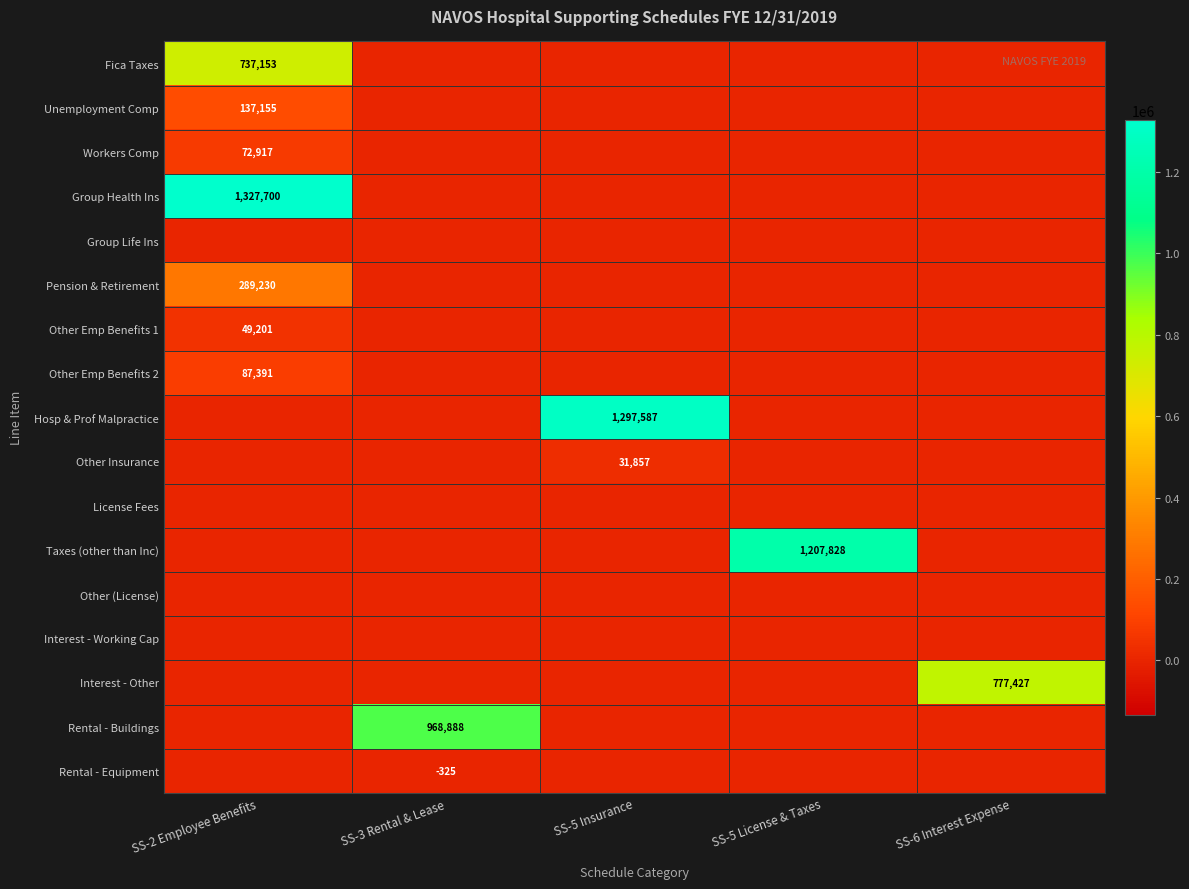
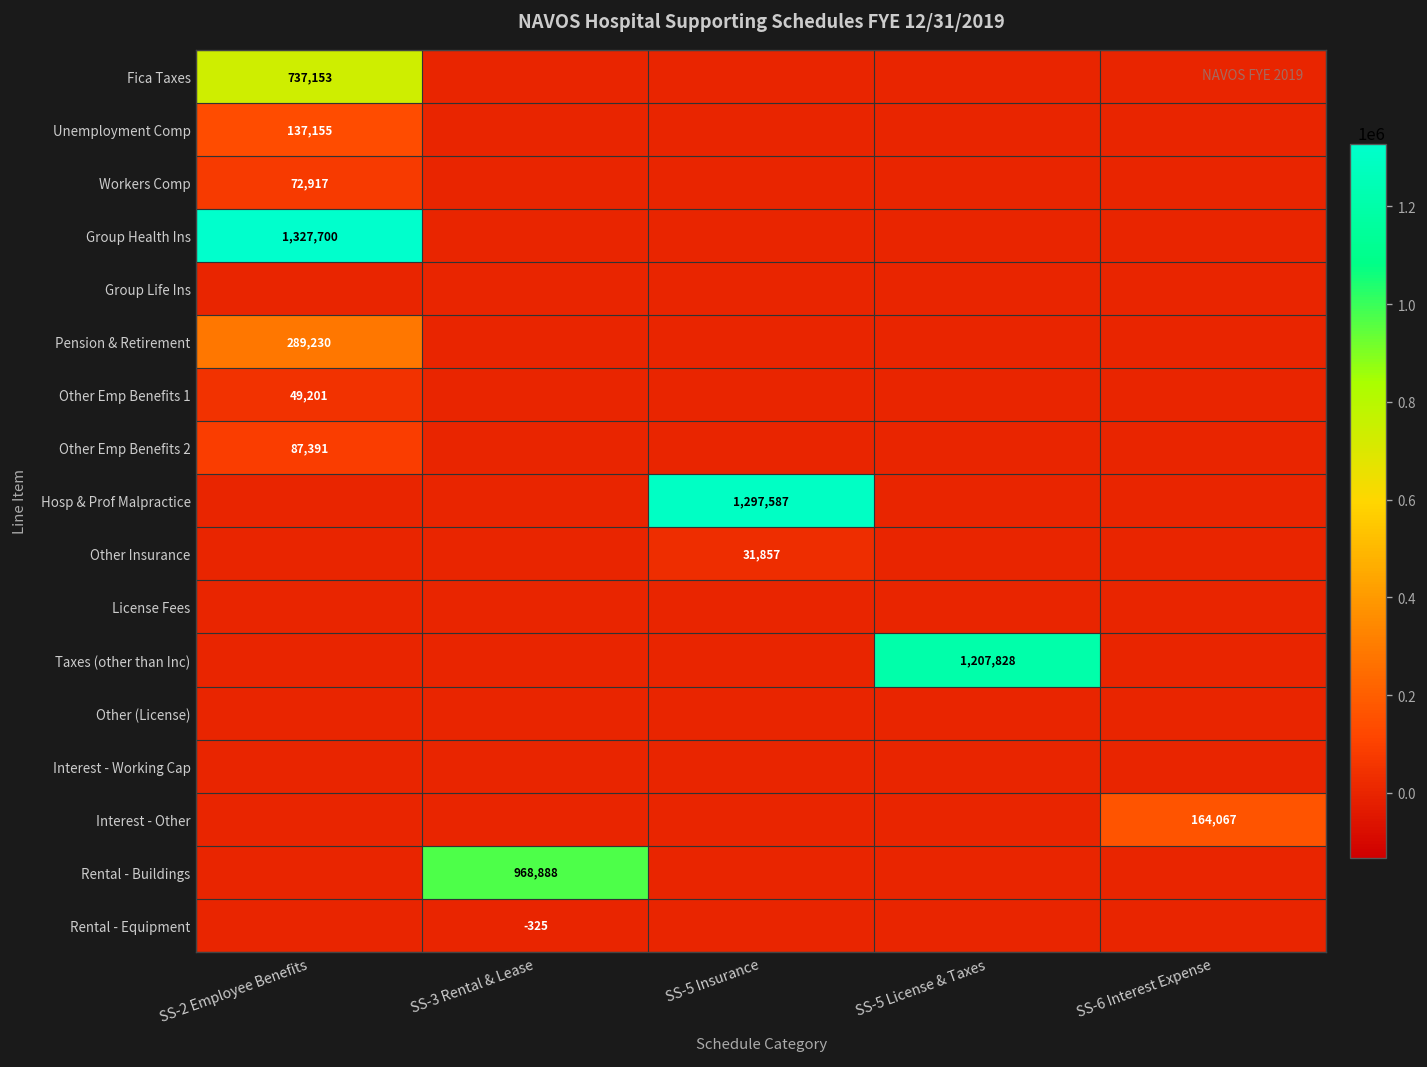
  {
    "Fica Taxes": {
      "SS-2 Employee Benefits": "737,153",
      "SS-6 Interest Expense": "2019"
    },
    "Unemployment Comp": {
      "SS-2 Employee Benefits": "137,155"
    },
    "Workers Comp": {
      "SS-2 Employee Benefits": "72,917"
    },
    "Group Health Ins": {
      "SS-2 Employee Benefits": "1,327,700"
    },
    "Pension & Retirement": {
      "SS-2 Employee Benefits": "289,230"
    },
    "Other Emp Benefits 1": {
      "SS-2 Employee Benefits": "49,201"
    },
    "Other Emp Benefits 2": {
      "SS-2 Employee Benefits": "87,391"
    },
    "Hosp & Prof Malpractice": {
      "SS-5 Insurance": "1,297,587"
    },
    "Other Insurance": {
      "SS-5 Insurance": "31,857"
    },
    "Taxes (other than Inc)": {
      "SS-5 License & Taxes": "1,207,828"
    },
    "Interest - Other": {
-     "SS-6 Interest Expense": "777,427"
+     "SS-6 Interest Expense": "164,067"
    },
    "Rental - Buildings": {
      "SS-3 Rental & Lease": "968,888"
    },
    "Rental - Equipment": {
      "SS-3 Rental & Lease": "-325"
    }
  }
